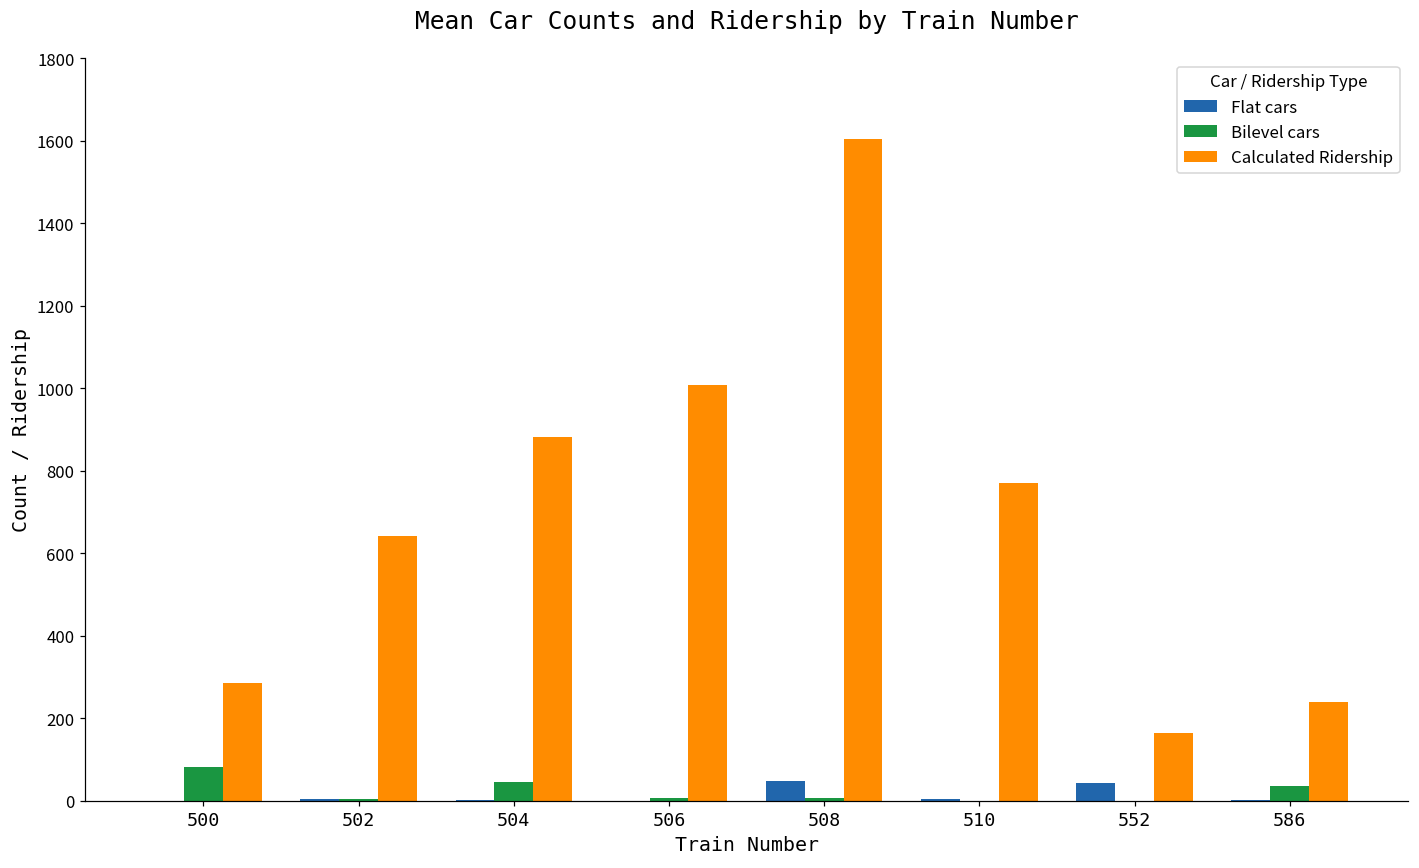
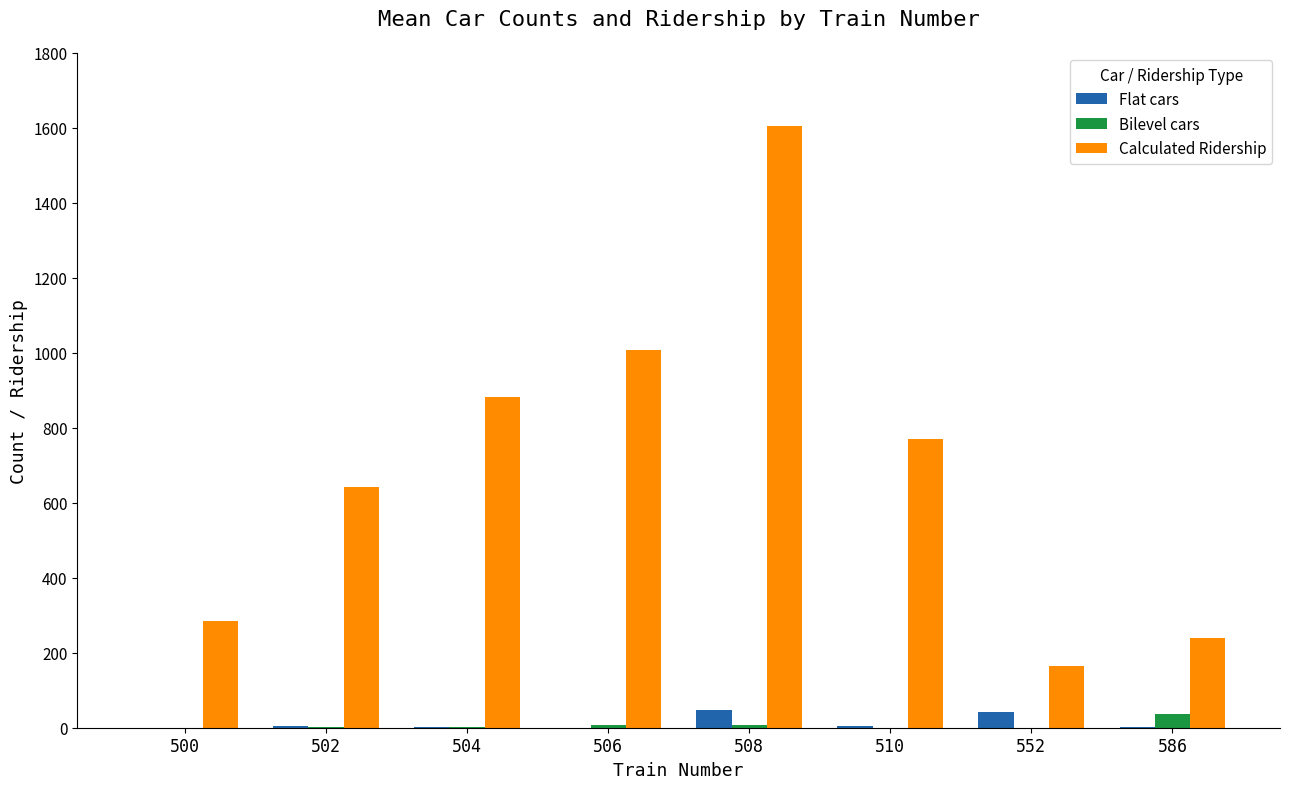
  {
    "Flat cars": {
      "500": 0,
      "506": 0,
      "508": 50,
      "552": 40
    },
    "Bilevel cars": {
-     "500": 80,
-     "504": 50,
+     "500": 0,
+     "504": 0,
      "506": 10,
      "508": 10,
      "510": 0,
      "552": 0,
      "586": 40
    },
    "Calculated Ridership": {
      "500": 290,
      "502": 640,
      "504": 880,
      "506": 1010,
      "508": 1600,
      "510": 770,
      "552": 170,
      "586": 240
    }
  }
